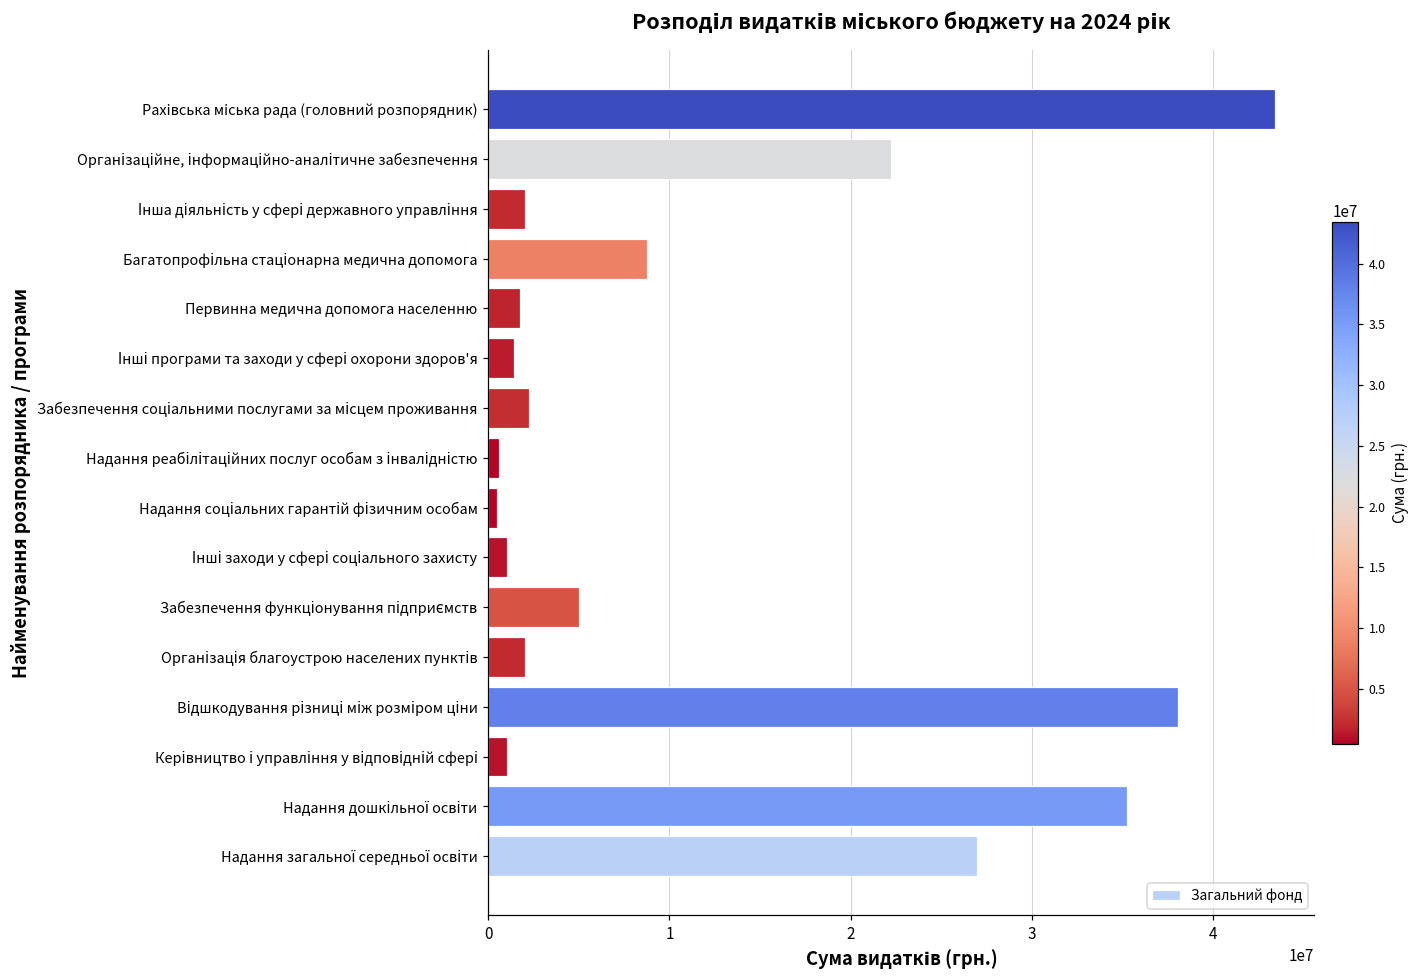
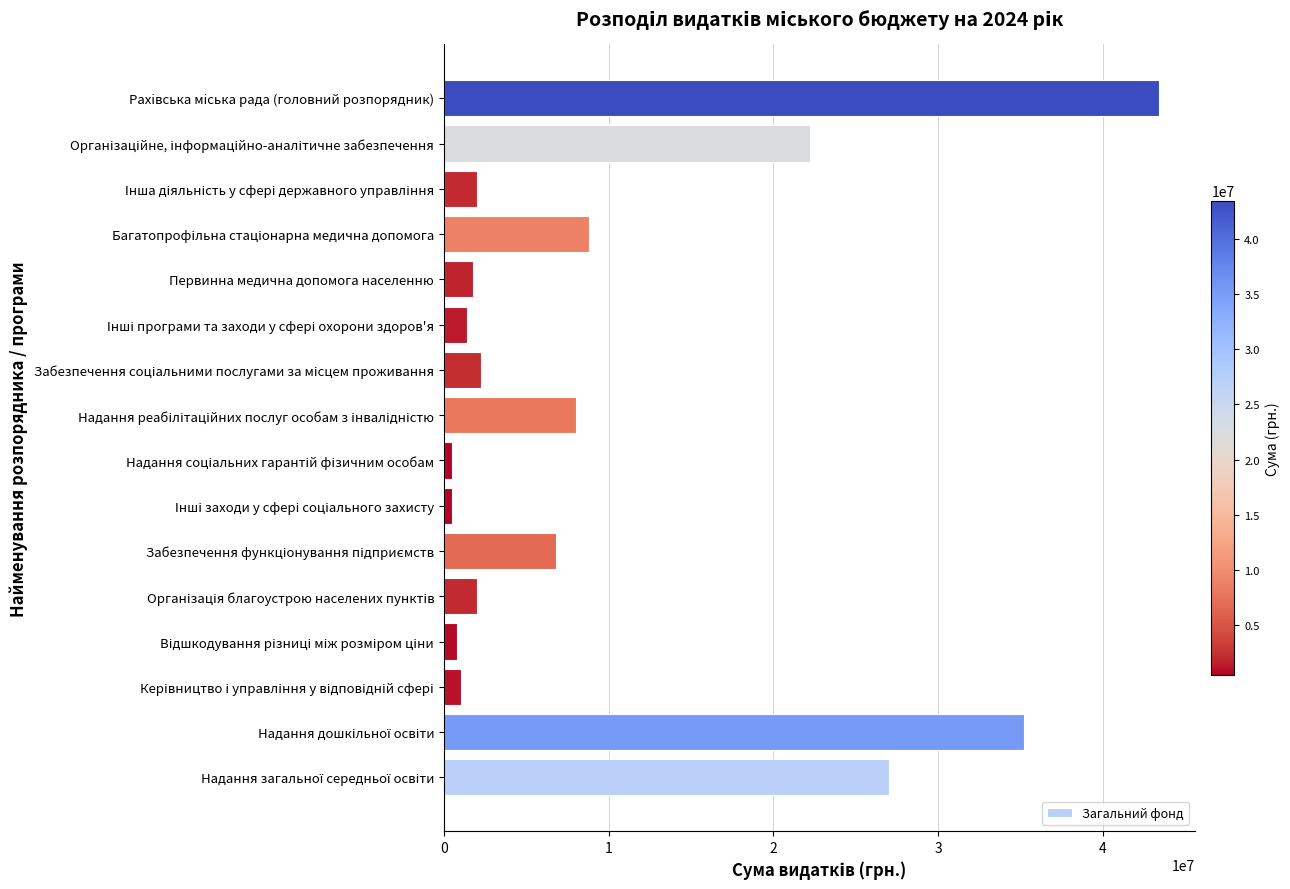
  {
    "Рахiвська мiська рада (головний розпорядник)": 43400000,
    "Організаційне, інформаційно-аналітичне забезпечення": 22200000,
    "Інша діяльність у сфері державного управління": 2000000,
    "Багатопрофільна стаціонарна медична допомога": 8800000,
    "Первинна медична допомога населенню": 1800000,
    "Інші програми та заходи у сфері охорони здоров'я": 1400000,
    "Забезпечення соціальними послугами за місцем проживання": 2300000,
-   "Надання реабілітаційних послуг особам з інвалідністю": 600000,
+   "Надання реабілітаційних послуг особам з інвалідністю": 8000000,
    "Надання соціальних гарантій фізичним особам": 500000,
-   "Інші заходи у сфері соціального захисту": 1100000,
-   "Забезпечення функціонування підприємств": 5000000,
+   "Інші заходи у сфері соціального захисту": 500000,
+   "Забезпечення функціонування підприємств": 6800000,
    "Організація благоустрою населених пунктів": 2000000,
-   "Відшкодування різниці між розміром ціни": 38100000,
+   "Відшкодування різниці між розміром ціни": 800000,
    "Керівництво і управління у відповідній сфері": 1000000,
    "Надання дошкільної освіти": 35200000,
    "Надання загальної середньої освіти": 27000000
  }
